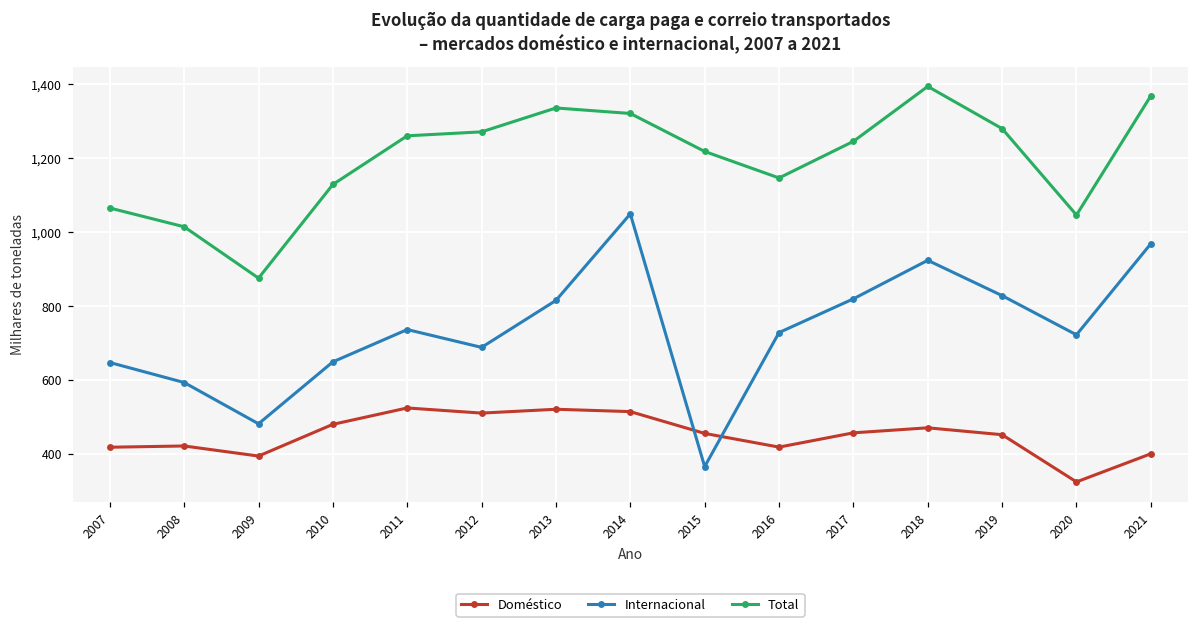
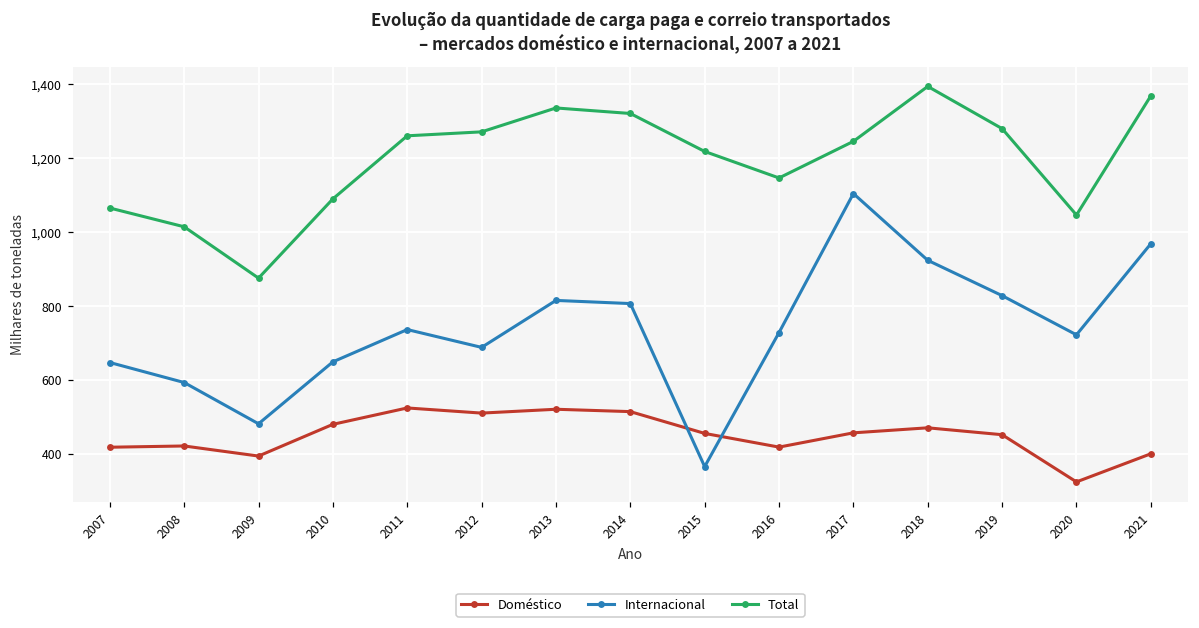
  {
    "Doméstico": {
      "2007": "420",
      "2008": "420",
      "2009": "390",
      "2010": "480",
      "2011": "520",
      "2012": "510",
      "2013": "520",
      "2014": "510",
      "2015": "460",
      "2016": "420",
      "2017": "460",
      "2018": "470",
      "2019": "450",
      "2020": "320",
      "2021": "400"
    },
    "Internacional": {
      "2007": "650",
      "2008": "590",
      "2009": "480",
      "2010": "650",
      "2011": "740",
      "2012": "690",
      "2013": "820",
-     "2014": "1,050",
+     "2014": "810",
      "2015": "370",
      "2016": "730",
-     "2017": "820",
+     "2017": "1,100",
      "2018": "920",
      "2019": "830",
      "2020": "720",
      "2021": "970"
    },
    "Total": {
      "2007": "1,070",
      "2008": "1,010",
      "2009": "880",
-     "2010": "1,130",
+     "2010": "1,090",
      "2011": "1,260",
      "2012": "1,270",
      "2013": "1,340",
      "2014": "1,320",
      "2015": "1,220",
      "2016": "1,150",
      "2017": "1,250",
      "2018": "1,390",
      "2019": "1,280",
      "2020": "1,050",
      "2021": "1,370"
    }
  }
